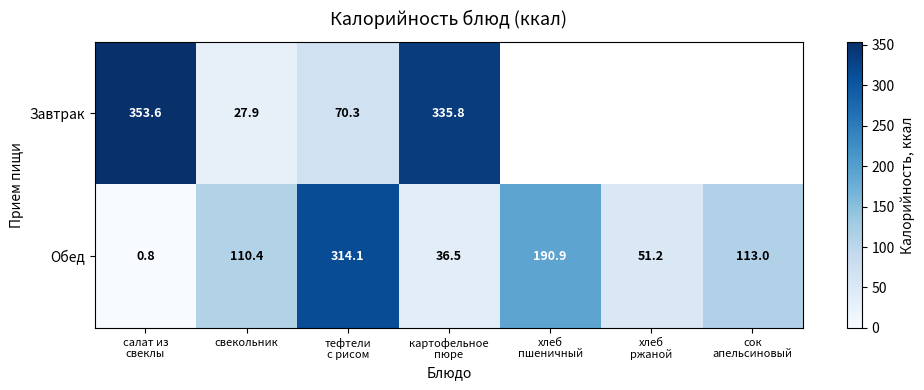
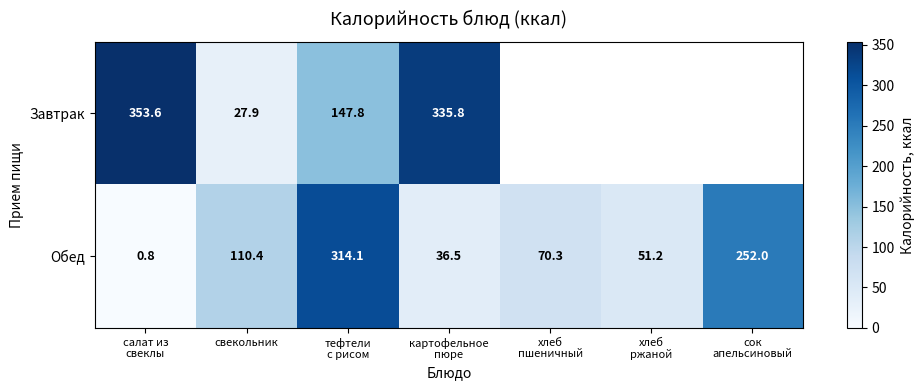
  {
    "Завтрак": {
      "салат из свеклы": 353.6,
      "свекольник": 27.9,
-     "тефтели с рисом": 70.3,
+     "тефтели с рисом": 147.8,
      "картофельное пюре": 335.8
    },
    "Обед": {
      "салат из свеклы": 0.8,
      "свекольник": 110.4,
      "тефтели с рисом": 314.1,
      "картофельное пюре": 36.5,
-     "хлеб пшеничный": 190.9,
+     "хлеб пшеничный": 70.3,
      "хлеб ржаной": 51.2,
-     "сок апельсиновый": 113.0
+     "сок апельсиновый": 252.0
    }
  }
